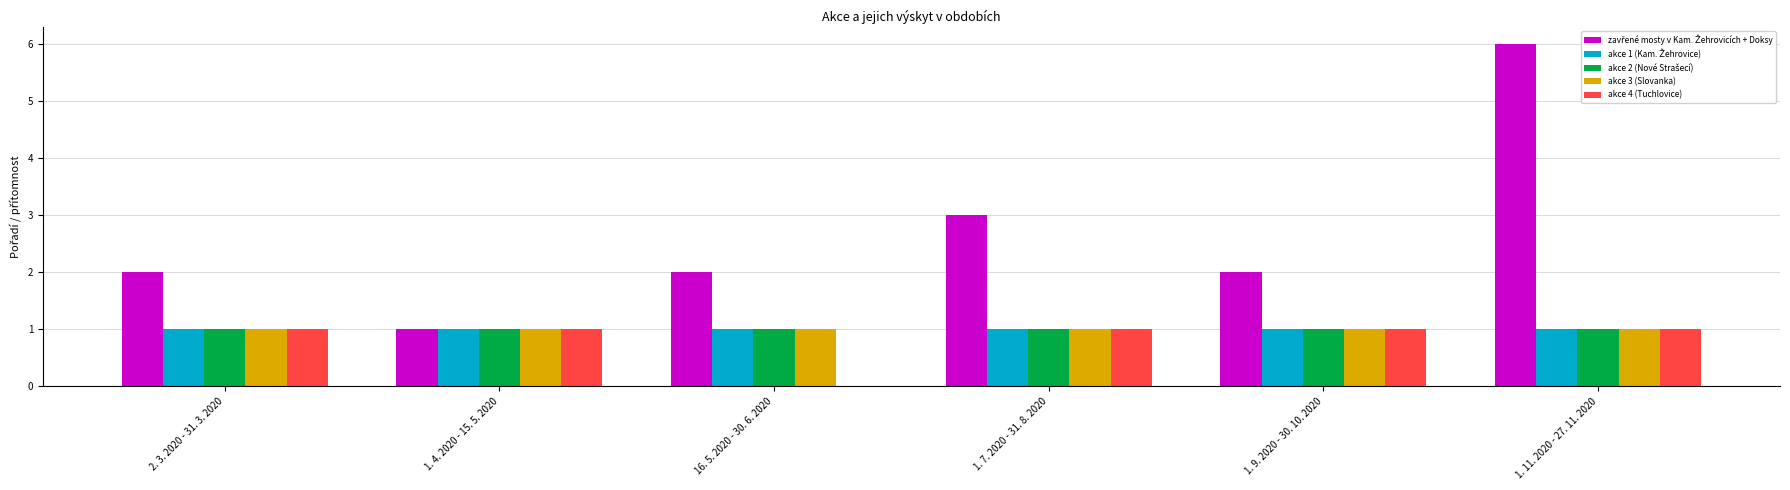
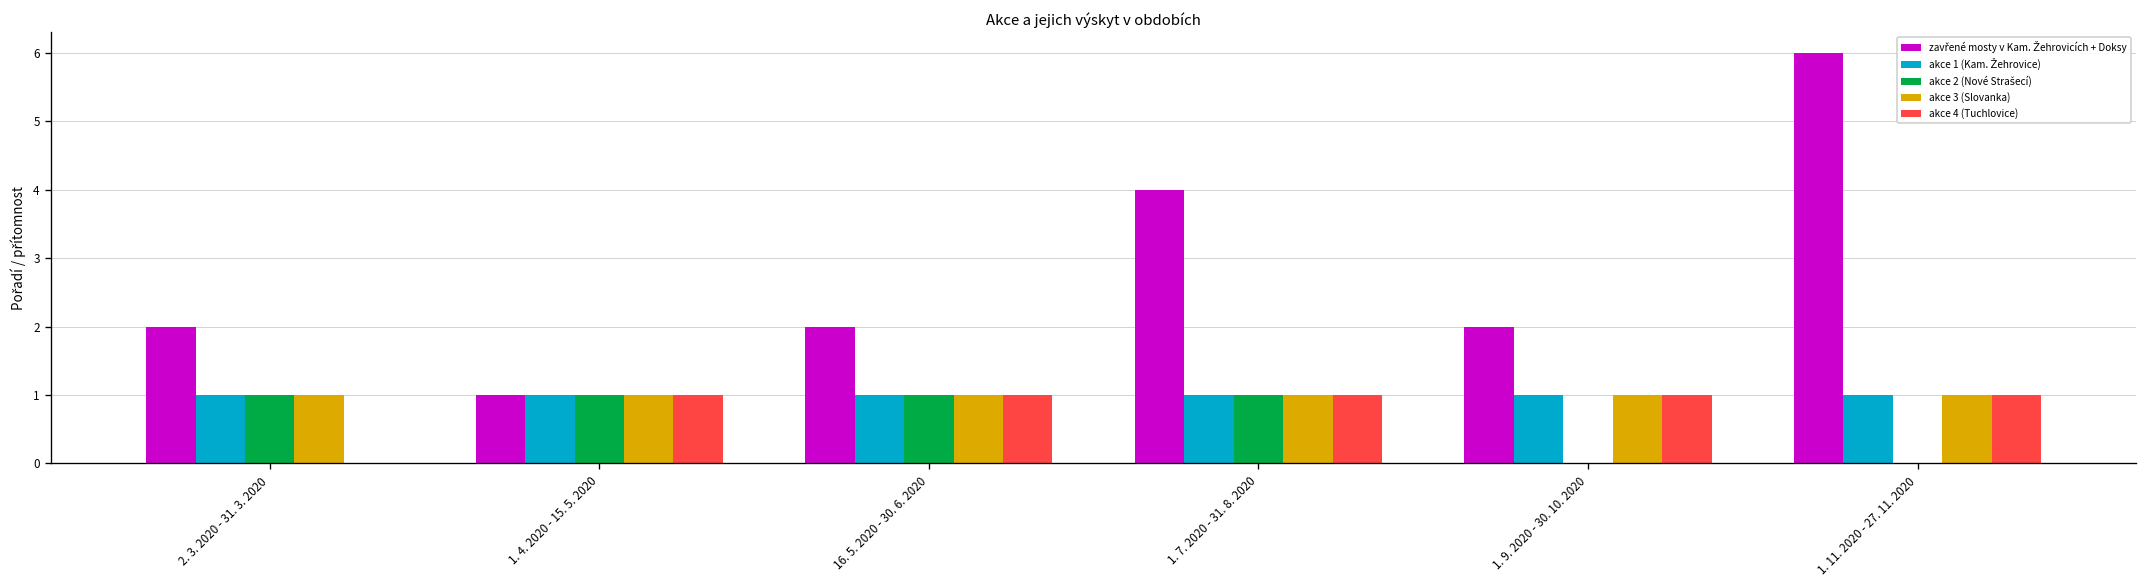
  {
    "zavřené mosty v Kam. Žehrovicích + Doksy": {
      "2. 3. 2020 - 31. 3. 2020": 2,
      "1. 4. 2020 - 15. 5. 2020": 1,
      "16. 5. 2020 - 30. 6. 2020": 2,
-     "1. 7. 2020 - 31. 8. 2020": 3,
+     "1. 7. 2020 - 31. 8. 2020": 4,
      "1. 9. 2020 - 30. 10. 2020": 2,
      "1. 11. 2020 - 27. 11. 2020": 6
    },
    "akce 1 (Kam. Žehrovice)": {
      "2. 3. 2020 - 31. 3. 2020": 1,
      "1. 4. 2020 - 15. 5. 2020": 1,
      "16. 5. 2020 - 30. 6. 2020": 1,
      "1. 7. 2020 - 31. 8. 2020": 1,
      "1. 9. 2020 - 30. 10. 2020": 1,
      "1. 11. 2020 - 27. 11. 2020": 1
    },
    "akce 2 (Nové Strašecí)": {
      "2. 3. 2020 - 31. 3. 2020": 1,
      "1. 4. 2020 - 15. 5. 2020": 1,
      "16. 5. 2020 - 30. 6. 2020": 1,
      "1. 7. 2020 - 31. 8. 2020": 1,
-     "1. 9. 2020 - 30. 10. 2020": 1,
-     "1. 11. 2020 - 27. 11. 2020": 1
+     "1. 9. 2020 - 30. 10. 2020": 0,
+     "1. 11. 2020 - 27. 11. 2020": 0
    },
    "akce 3 (Slovanka)": {
      "2. 3. 2020 - 31. 3. 2020": 1,
      "1. 4. 2020 - 15. 5. 2020": 1,
      "16. 5. 2020 - 30. 6. 2020": 1,
      "1. 7. 2020 - 31. 8. 2020": 1,
      "1. 9. 2020 - 30. 10. 2020": 1,
      "1. 11. 2020 - 27. 11. 2020": 1
    },
    "akce 4 (Tuchlovice)": {
-     "2. 3. 2020 - 31. 3. 2020": 1,
+     "2. 3. 2020 - 31. 3. 2020": 0,
      "1. 4. 2020 - 15. 5. 2020": 1,
-     "16. 5. 2020 - 30. 6. 2020": 0,
+     "16. 5. 2020 - 30. 6. 2020": 1,
      "1. 7. 2020 - 31. 8. 2020": 1,
      "1. 9. 2020 - 30. 10. 2020": 1,
      "1. 11. 2020 - 27. 11. 2020": 1
    }
  }
